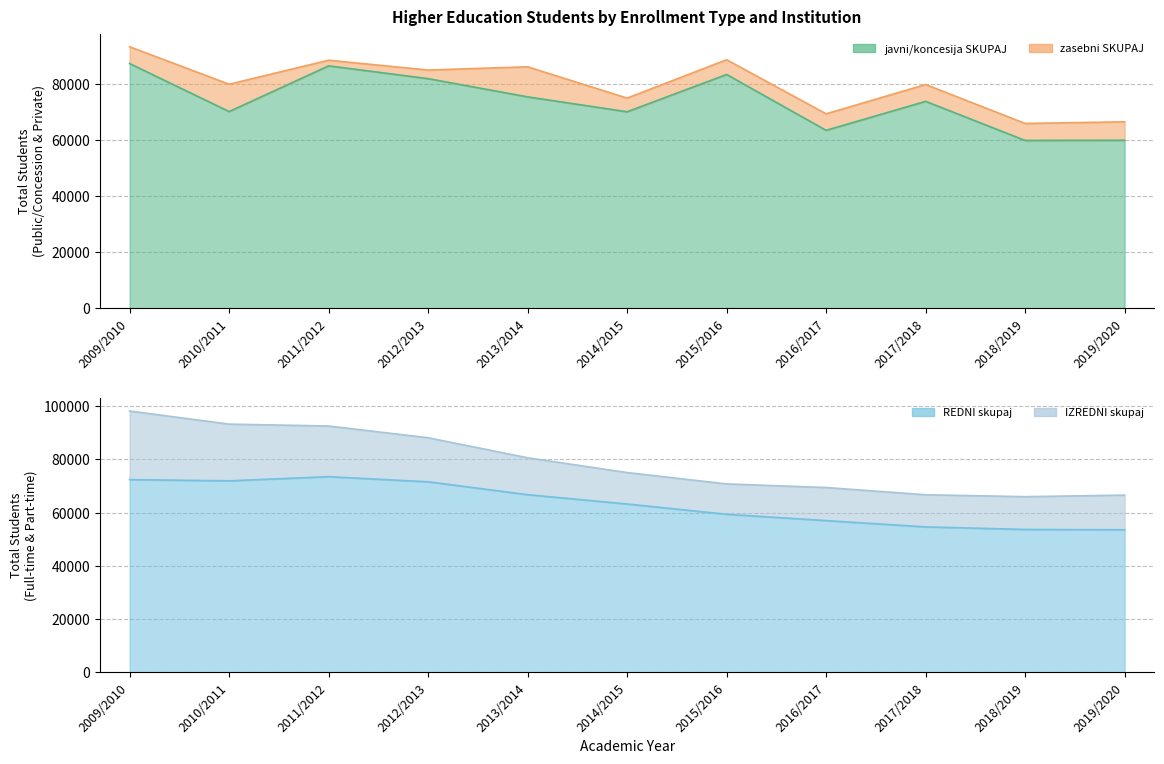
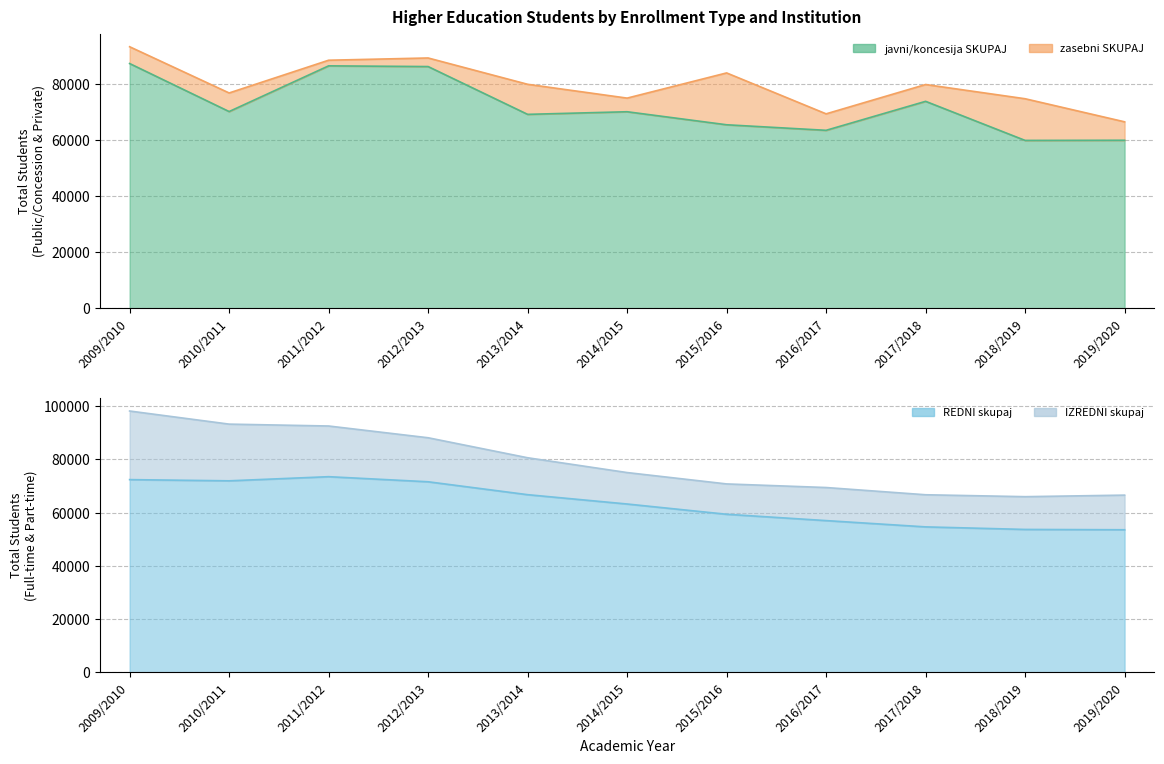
  {
    "Higher Education Students by Enrollment Type and Institution": {
      "javni/koncesija SKUPAJ": {
        "2009/2010": 87000,
        "2010/2011": 70000,
        "2011/2012": 87000,
-       "2012/2013": 82000,
-       "2013/2014": 75000,
+       "2012/2013": 86000,
+       "2013/2014": 69000,
        "2014/2015": 70000,
-       "2015/2016": 83000,
+       "2015/2016": 66000,
        "2016/2017": 64000,
        "2017/2018": 74000,
        "2018/2019": 60000,
        "2019/2020": 60000
      },
      "zasebni SKUPAJ": {
        "2009/2010": 6000,
-       "2010/2011": 10000,
+       "2010/2011": 7000,
        "2011/2012": 2000,
        "2012/2013": 3000,
        "2013/2014": 11000,
        "2014/2015": 5000,
-       "2015/2016": 5000,
+       "2015/2016": 19000,
        "2016/2017": 6000,
        "2017/2018": 6000,
-       "2018/2019": 6000,
+       "2018/2019": 15000,
        "2019/2020": 7000
      }
    }
  }
